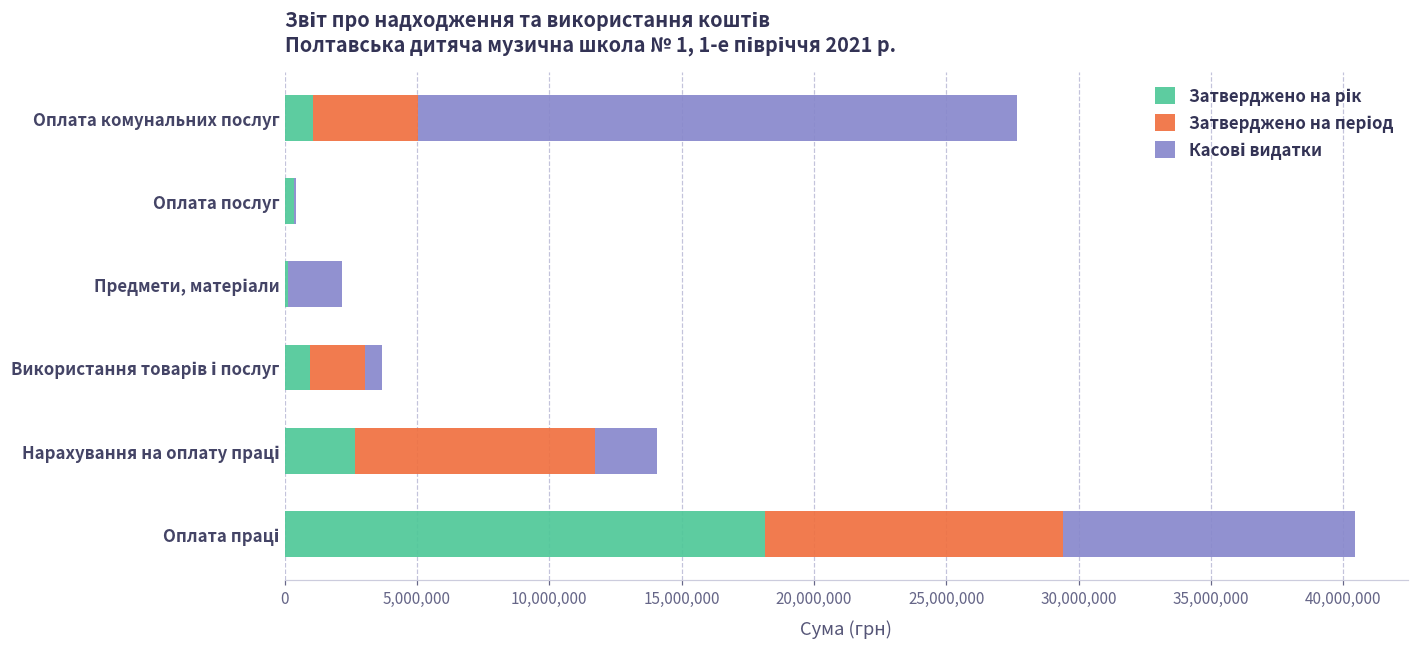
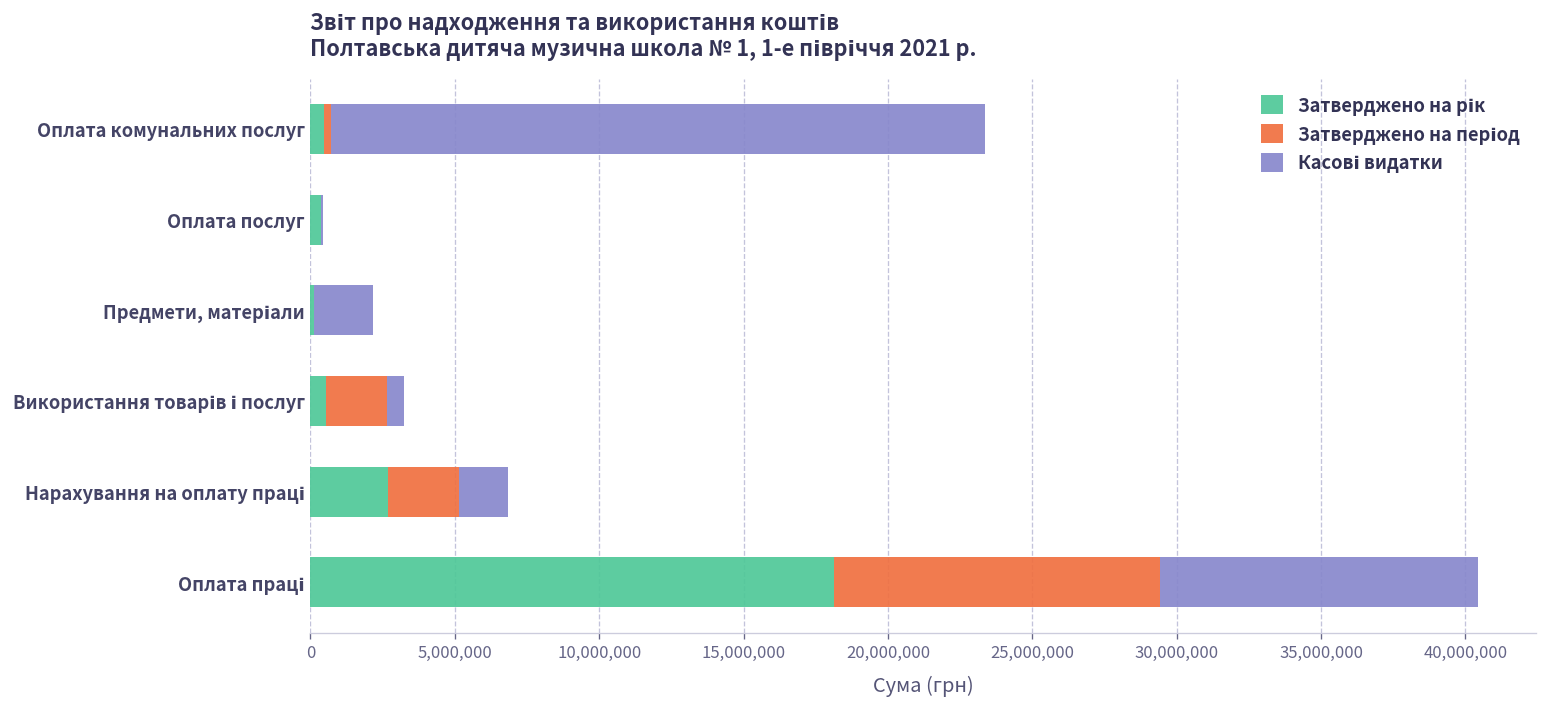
  {
    "Затверджено на рік": {
-     "Оплата комунальних послуг": "1,100,000",
+     "Оплата комунальних послуг": "500,000",
      "Оплата послуг": "400,000",
      "Предмети, матеріали": "100,000",
-     "Використання товарів і послуг": "900,000",
+     "Використання товарів і послуг": "500,000",
      "Нарахування на оплату праці": "2,700,000",
      "Оплата праці": "18,100,000"
    },
    "Затверджено на період": {
-     "Оплата комунальних послуг": "3,900,000",
+     "Оплата комунальних послуг": "300,000",
      "Оплата послуг": "0",
      "Предмети, матеріали": "0",
      "Використання товарів і послуг": "2,100,000",
-     "Нарахування на оплату праці": "9,100,000",
+     "Нарахування на оплату праці": "2,500,000",
      "Оплата праці": "11,300,000"
    },
    "Касові видатки": {
      "Оплата комунальних послуг": "22,700,000",
      "Предмети, матеріали": "2,000,000",
      "Використання товарів і послуг": "600,000",
-     "Нарахування на оплату праці": "2,300,000",
+     "Нарахування на оплату праці": "1,700,000",
      "Оплата праці": "11,000,000"
    }
  }
